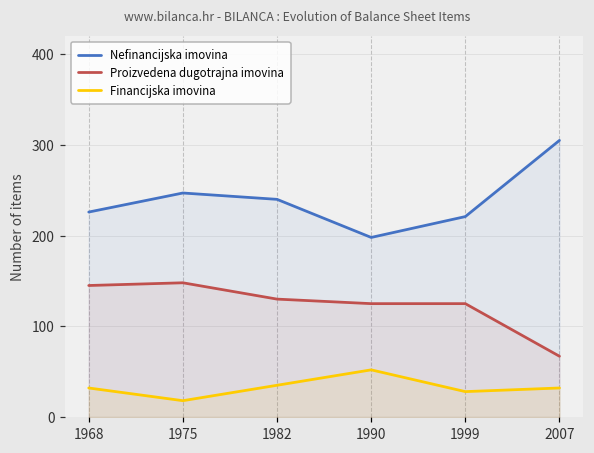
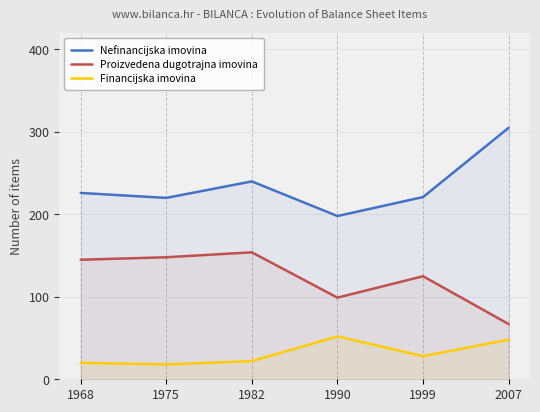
  {
    "Nefinancijska imovina": {
      "1968": 230,
-     "1975": 250,
+     "1975": 220,
      "1982": 240,
      "1990": 200,
      "1999": 220,
      "2007": 310
    },
    "Proizvedena dugotrajna imovina": {
      "1968": 150,
      "1975": 150,
-     "1982": 130,
-     "1990": 130,
+     "1982": 150,
+     "1990": 100,
      "1999": 130,
      "2007": 70
    },
    "Financijska imovina": {
-     "1968": 30,
+     "1968": 20,
      "1975": 20,
-     "1982": 40,
+     "1982": 20,
      "1990": 50,
      "1999": 30,
-     "2007": 30
+     "2007": 50
    }
  }
